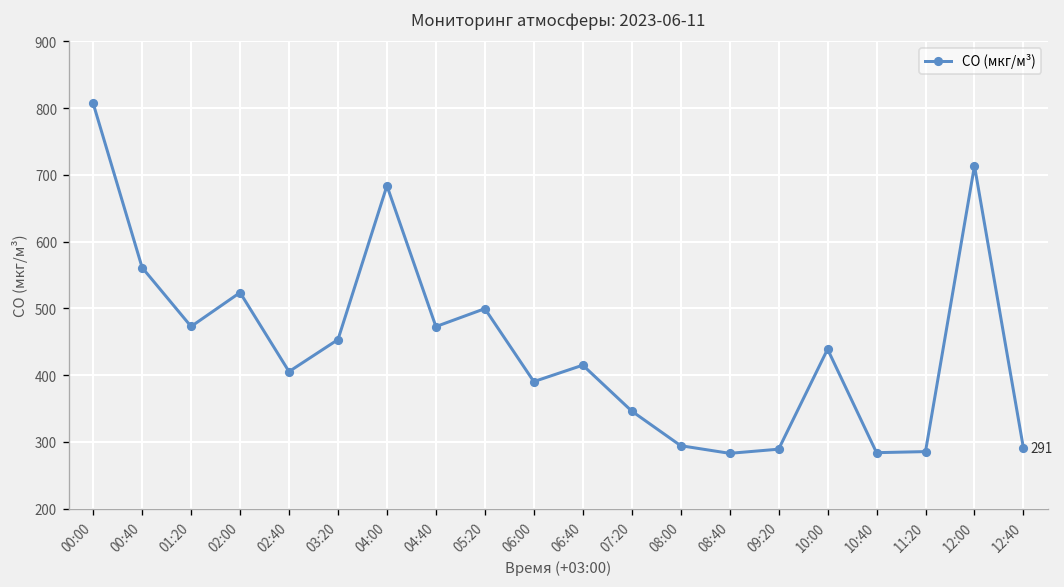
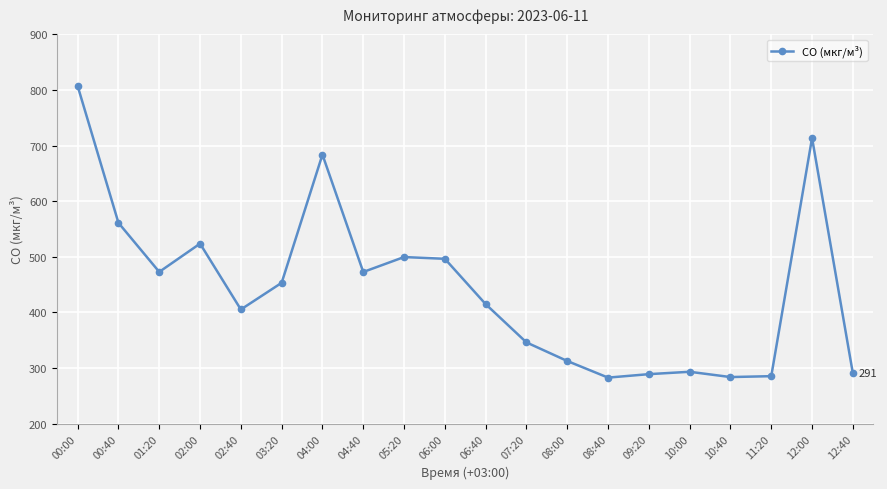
  {
    "00:00": 810,
    "00:40": 560,
    "01:20": 470,
    "02:00": 520,
    "02:40": 410,
    "03:20": 450,
    "04:00": 680,
    "04:40": 470,
    "05:20": 500,
-   "06:00": 390,
+   "06:00": 500,
    "06:40": 410,
    "07:20": 350,
-   "08:00": 290,
+   "08:00": 310,
    "08:40": 280,
    "09:20": 290,
-   "10:00": 440,
+   "10:00": 290,
    "10:40": 280,
    "11:20": 290,
    "12:00": 710
  }
